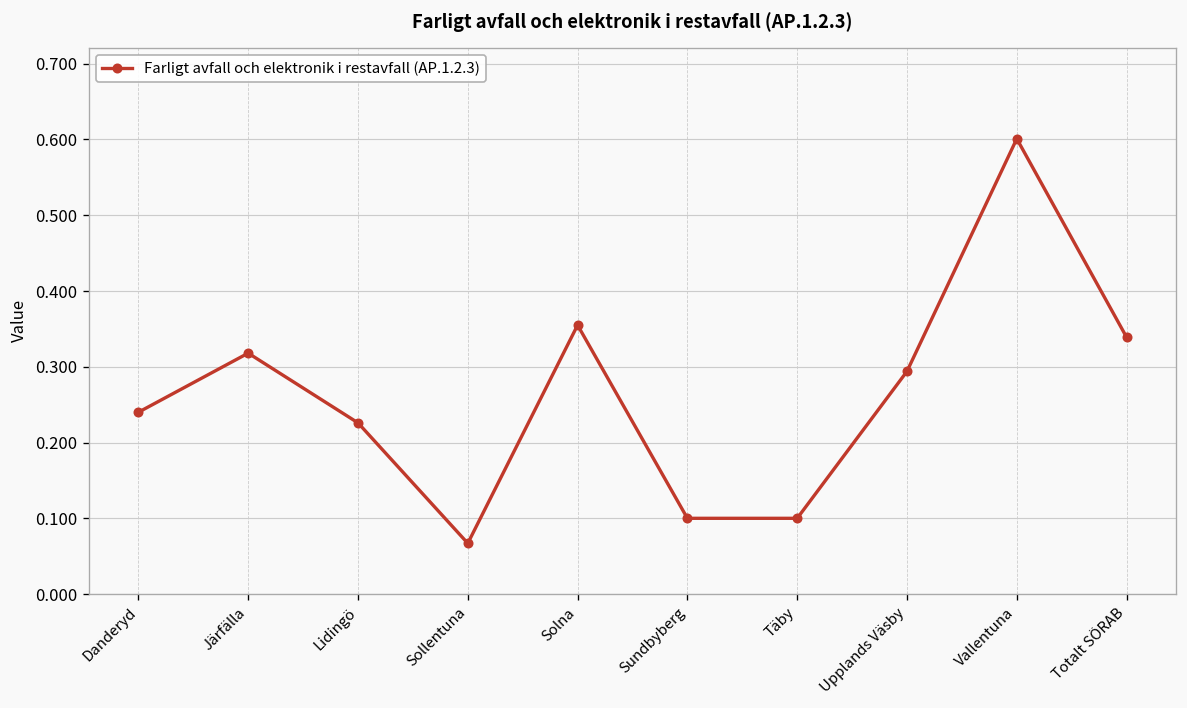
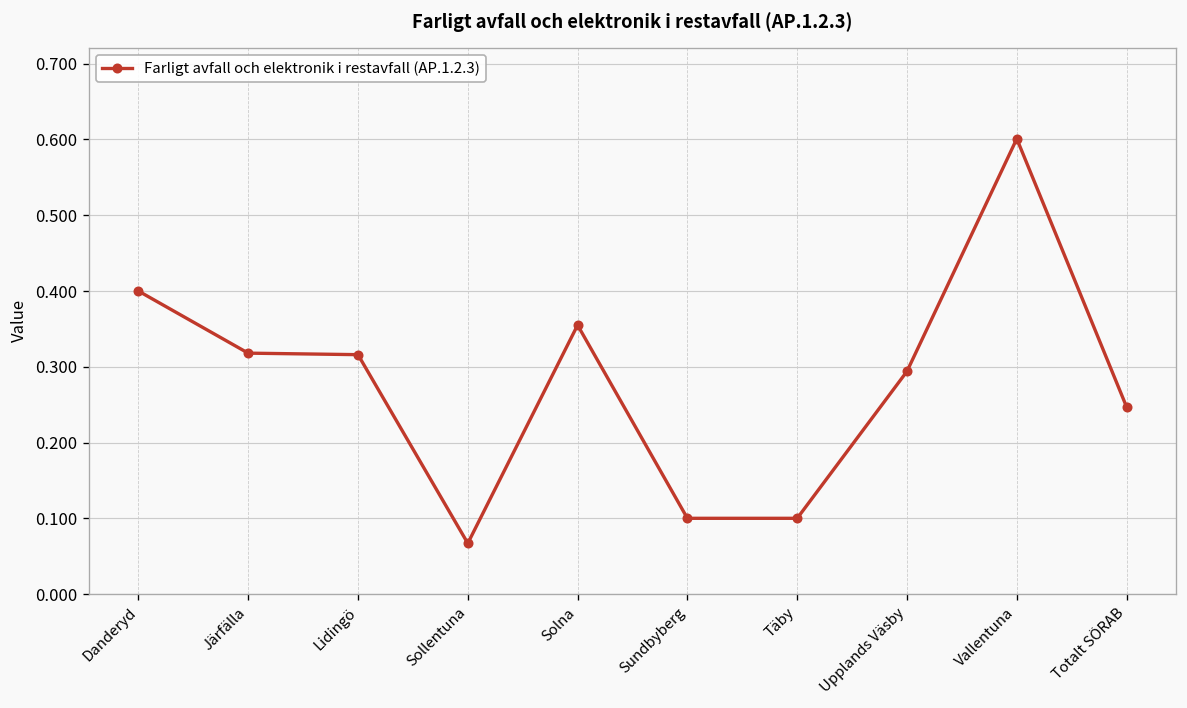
  {
-   "Danderyd": 0.24,
+   "Danderyd": 0.40,
    "Järfälla": 0.32,
-   "Lidingö": 0.23,
+   "Lidingö": 0.32,
    "Sollentuna": 0.07,
    "Solna": 0.36,
    "Sundbyberg": 0.10,
    "Täby": 0.10,
    "Upplands Väsby": 0.29,
    "Vallentuna": 0.60,
-   "Totalt SÖRAB": 0.34
+   "Totalt SÖRAB": 0.25
  }
